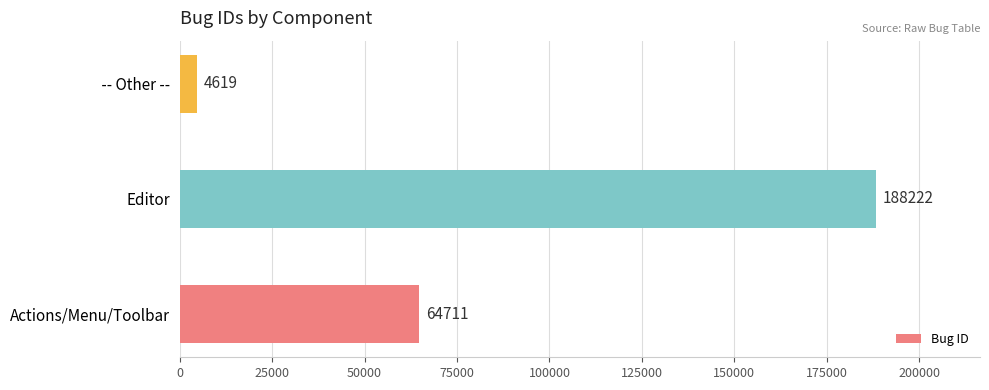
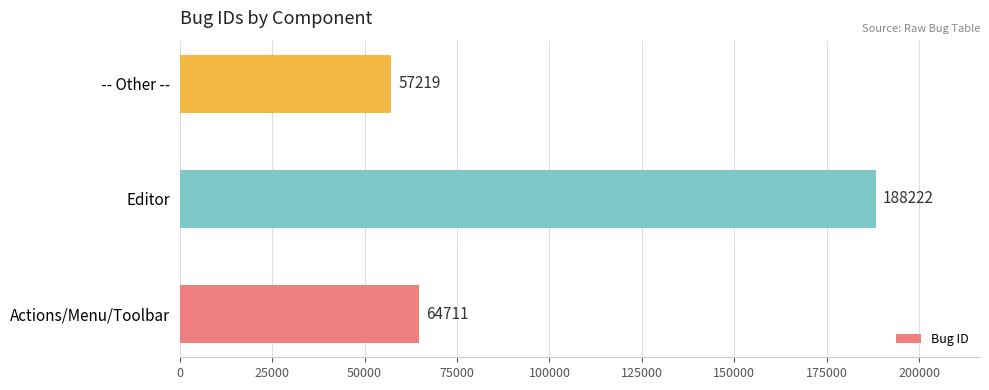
  {
-   "-- Other --": 4619,
+   "-- Other --": 57219,
    "Editor": 188222,
    "Actions/Menu/Toolbar": 64711
  }
